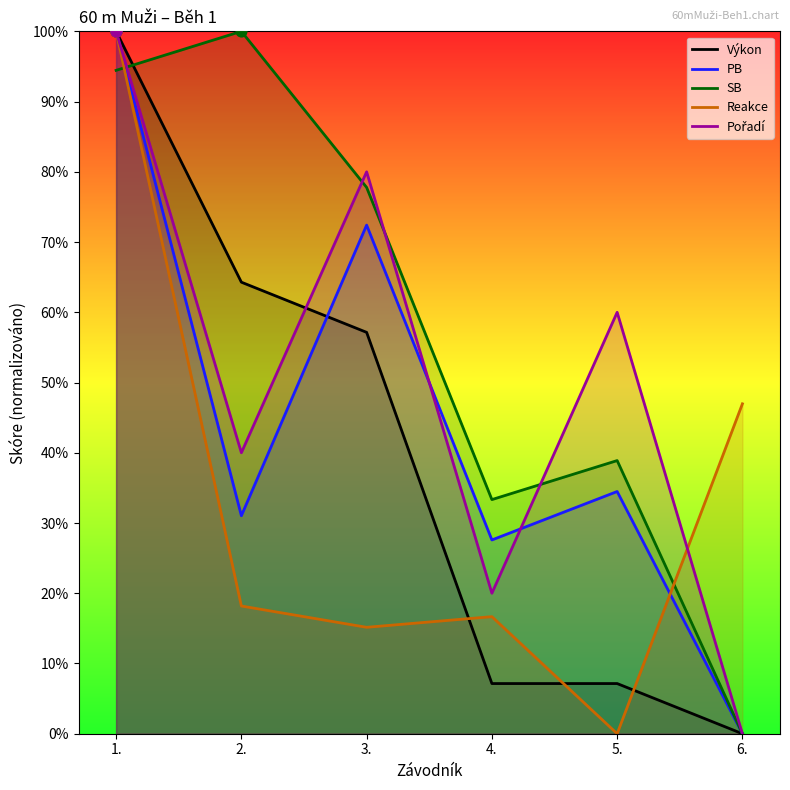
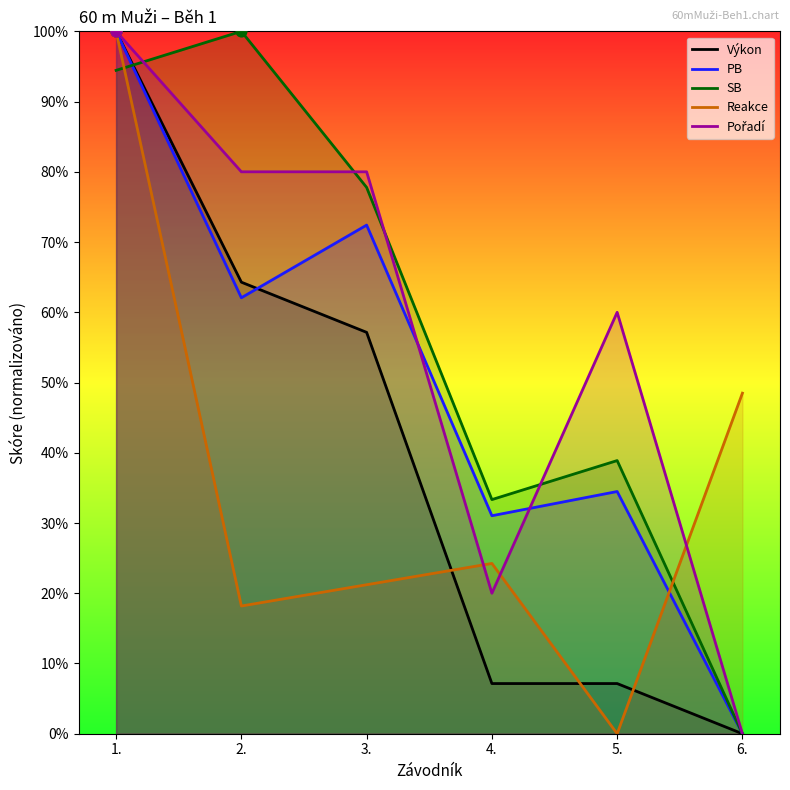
  {
    "PB": {
-     "2.": "31%",
+     "2.": "62%",
      "3.": "72%",
-     "4.": "28%",
+     "4.": "31%",
      "5.": "34%"
    },
    "Reakce": {
      "2.": "18%",
-     "3.": "15%",
-     "4.": "17%",
+     "3.": "21%",
+     "4.": "24%",
      "5.": "0%",
-     "6.": "47%"
+     "6.": "48%"
    },
    "Pořadí": {
-     "2.": "40%",
+     "2.": "80%",
      "3.": "80%",
      "4.": "20%",
      "5.": "60%"
    }
  }
